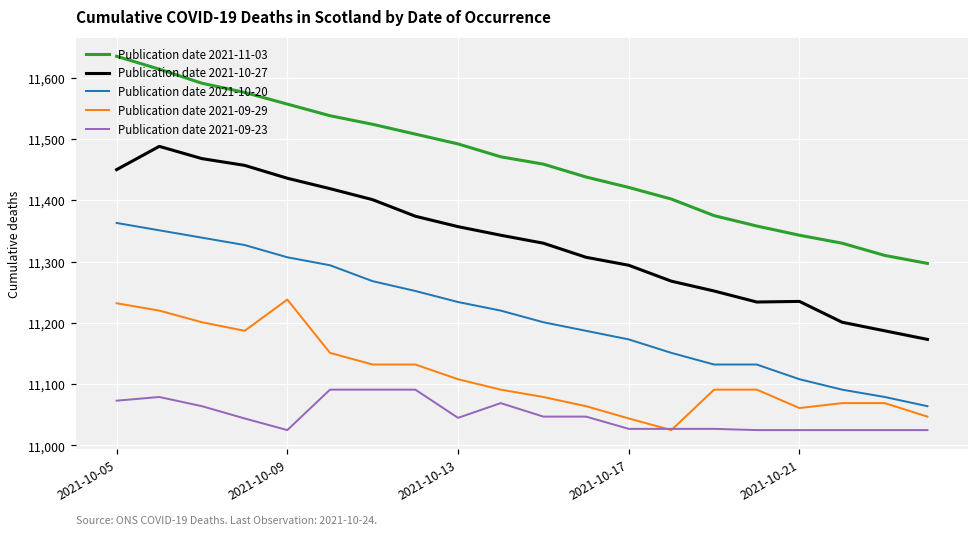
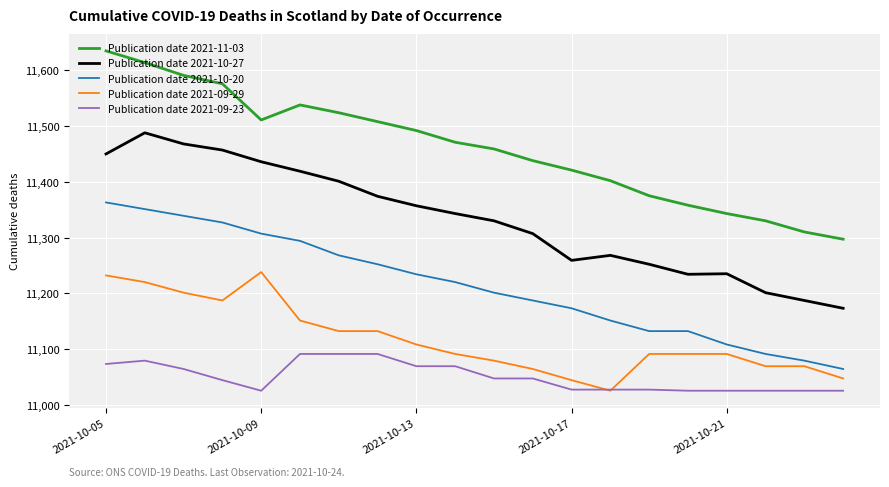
  {
    "Publication date 2021-11-03": {
      "2021-10-05": "11,640",
-     "2021-10-09": "11,560",
+     "2021-10-09": "11,510",
      "2021-10-13": "11,490",
      "2021-10-17": "11,420",
      "2021-10-21": "11,340"
    },
    "Publication date 2021-10-27": {
      "2021-10-05": "11,450",
      "2021-10-09": "11,440",
      "2021-10-13": "11,360",
-     "2021-10-17": "11,290",
+     "2021-10-17": "11,260",
      "2021-10-21": "11,240"
    },
    "Publication date 2021-10-20": {
      "2021-10-05": "11,360",
      "2021-10-09": "11,310",
      "2021-10-13": "11,230",
      "2021-10-17": "11,170",
      "2021-10-21": "11,110"
    },
    "Publication date 2021-09-29": {
      "2021-10-05": "11,230",
      "2021-10-09": "11,240",
      "2021-10-13": "11,110",
      "2021-10-17": "11,040",
-     "2021-10-21": "11,060"
+     "2021-10-21": "11,090"
    },
    "Publication date 2021-09-23": {
      "2021-10-05": "11,070",
      "2021-10-09": "11,030",
-     "2021-10-13": "11,050",
+     "2021-10-13": "11,070",
      "2021-10-17": "11,030",
      "2021-10-21": "11,030"
    }
  }
